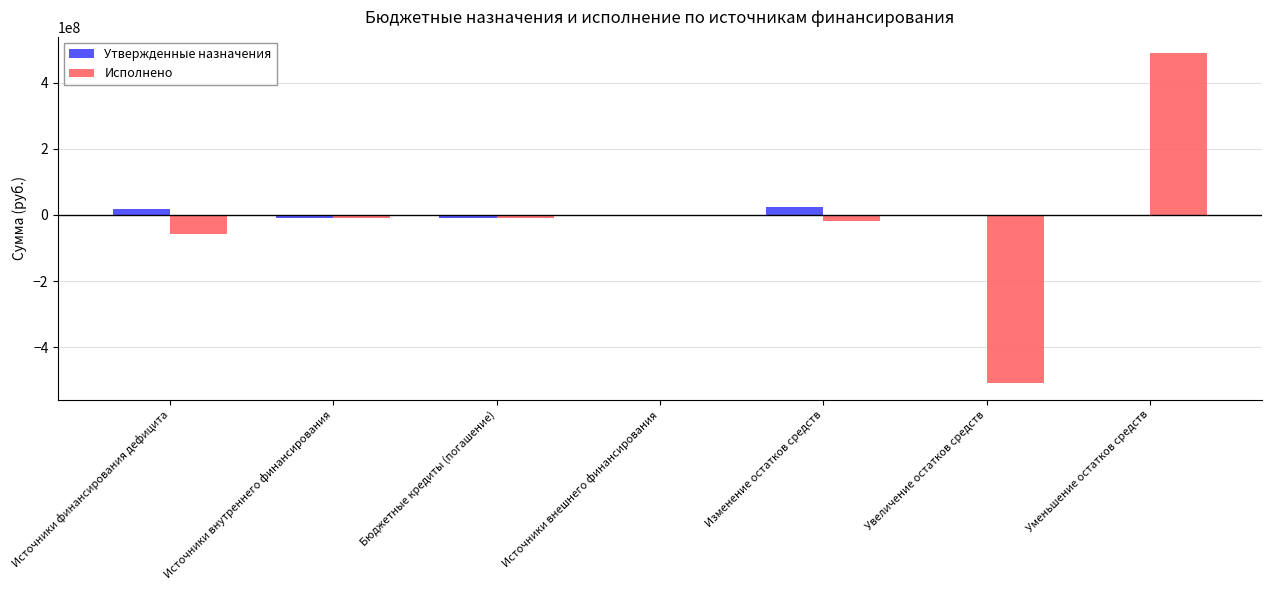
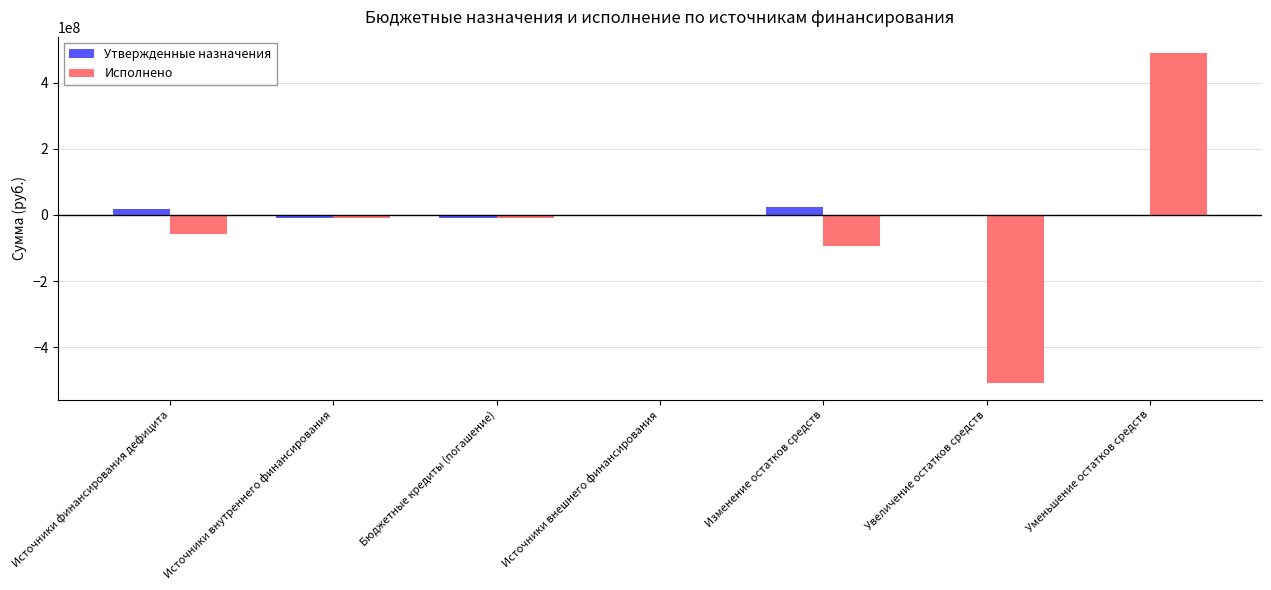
  {
    "Утвержденные назначения": {
      "Источники финансирования дефицита": 20000000,
      "Источники внутреннего финансирования": -10000000,
      "Бюджетные кредиты (погашение)": -10000000,
      "Источники внешнего финансирования": 0,
      "Изменение остатков средств": 30000000,
      "Увеличение остатков средств": 0,
      "Уменьшение остатков средств": 0
    },
    "Исполнено": {
      "Источники финансирования дефицита": -60000000,
      "Источники внутреннего финансирования": -10000000,
      "Бюджетные кредиты (погашение)": -10000000,
      "Источники внешнего финансирования": 0,
-     "Изменение остатков средств": -20000000,
+     "Изменение остатков средств": -90000000,
      "Увеличение остатков средств": -510000000,
      "Уменьшение остатков средств": 490000000
    }
  }
